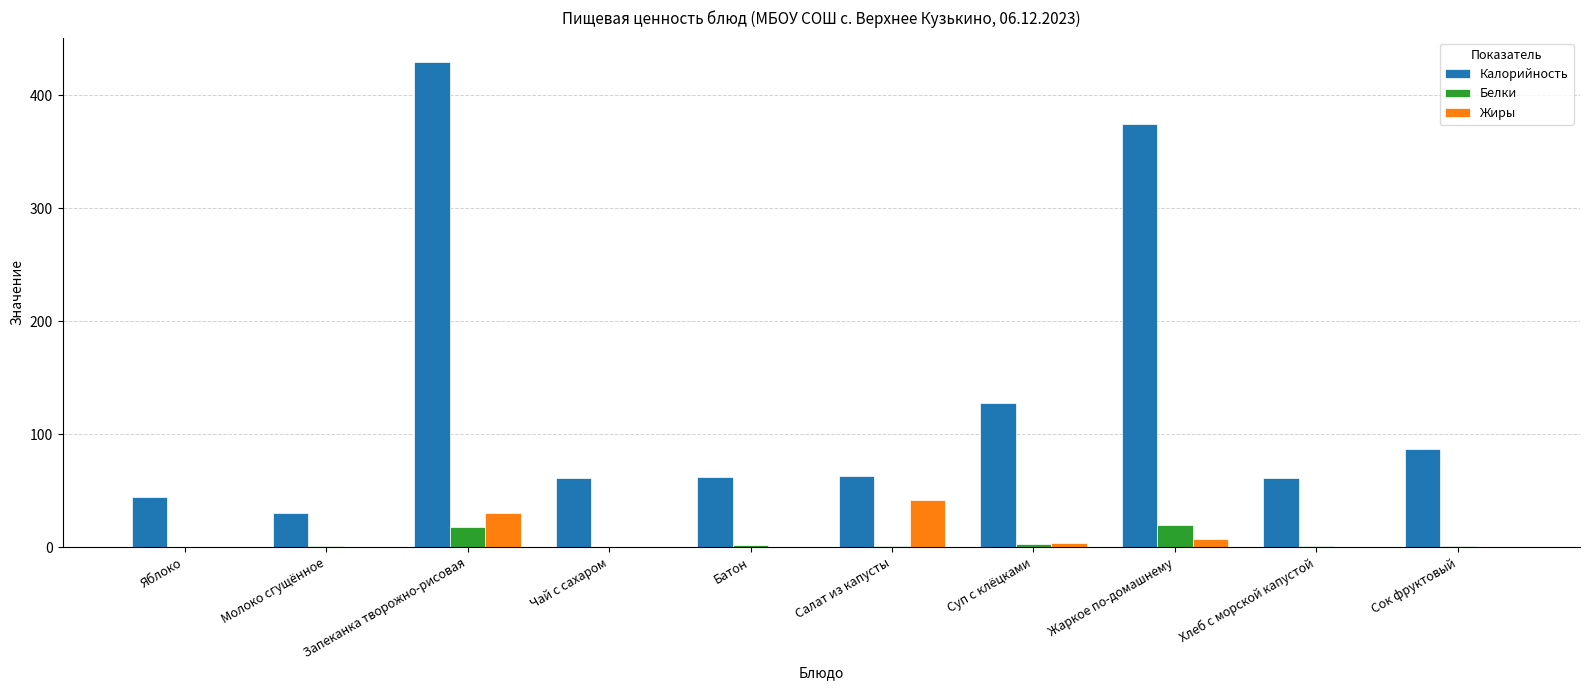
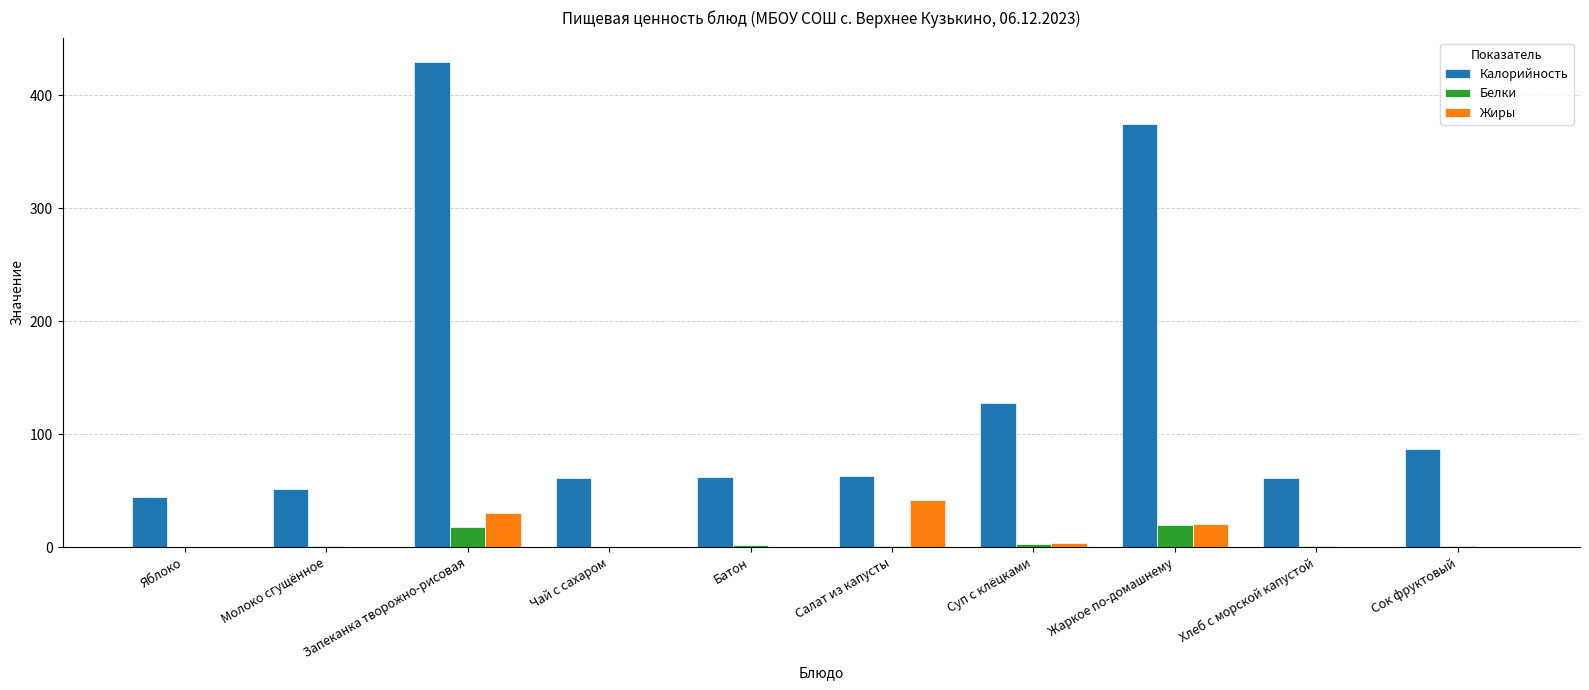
  {
    "Калорийность": {
      "Яблоко": 44,
-     "Молоко сгущённое": 31,
+     "Молоко сгущённое": 52,
      "Запеканка творожно-рисовая": 430,
      "Чай с сахаром": 61,
      "Батон": 63,
      "Салат из капусты": 63,
      "Суп с клёцками": 128,
      "Жаркое по-домашнему": 374,
      "Хлеб с морской капустой": 61,
      "Сок фруктовый": 87
    },
    "Белки": {
      "Запеканка творожно-рисовая": 18,
      "Суп с клёцками": 3,
      "Жаркое по-домашнему": 20
    },
    "Жиры": {
      "Молоко сгущённое": 0,
      "Запеканка творожно-рисовая": 31,
      "Батон": 0,
      "Салат из капусты": 41,
      "Суп с клёцками": 4,
-     "Жаркое по-домашнему": 8,
+     "Жаркое по-домашнему": 21,
      "Хлеб с морской капустой": 0
    }
  }
